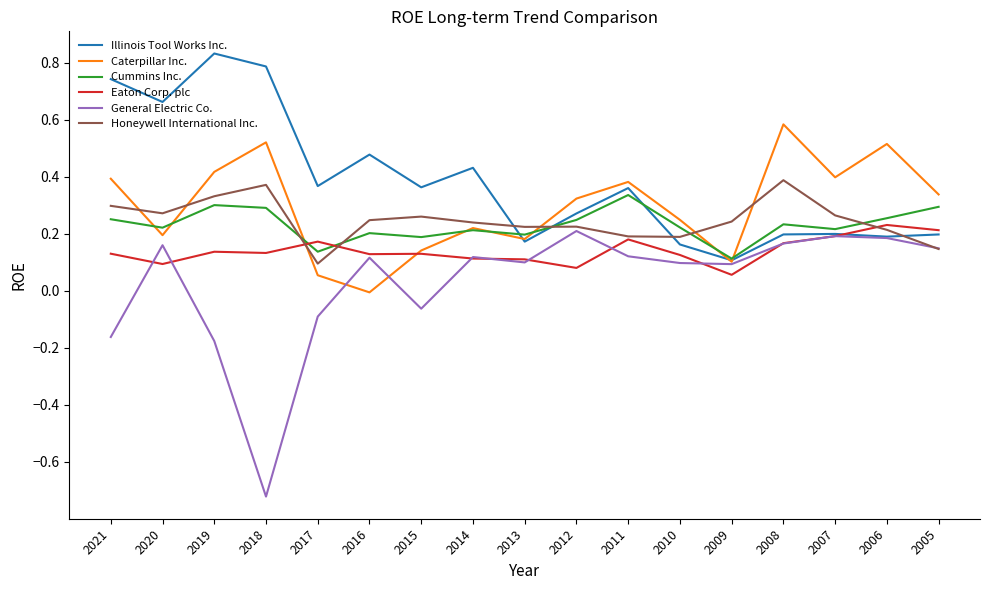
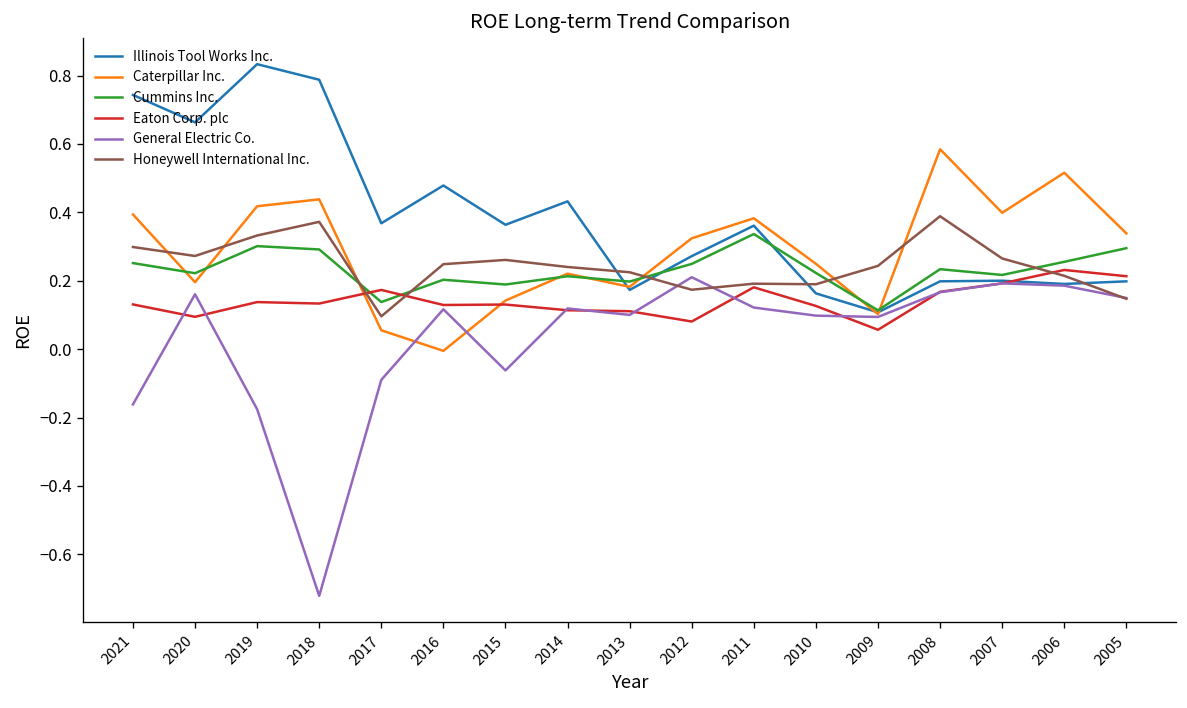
  {
    "Illinois Tool Works Inc.": {
      "2021": 0.74,
      "2020": 0.66,
      "2019": 0.83,
      "2018": 0.79,
      "2017": 0.37,
      "2016": 0.48,
      "2015": 0.36,
      "2014": 0.43,
      "2013": 0.17,
      "2012": 0.27,
      "2011": 0.36,
      "2010": 0.16,
      "2008": 0.20,
      "2005": 0.20
    },
    "Caterpillar Inc.": {
      "2021": 0.39,
      "2020": 0.20,
      "2019": 0.42,
-     "2018": 0.52,
+     "2018": 0.44,
      "2017": 0.06,
      "2016": -0.01,
      "2015": 0.14,
      "2013": 0.18,
      "2012": 0.32,
      "2011": 0.38,
      "2010": 0.25,
      "2008": 0.58,
      "2007": 0.40,
      "2006": 0.52,
      "2005": 0.34
    },
    "Cummins Inc.": {
      "2021": 0.25,
      "2020": 0.22,
      "2019": 0.30,
      "2018": 0.29,
      "2017": 0.14,
      "2016": 0.20,
      "2015": 0.19,
      "2013": 0.20,
      "2012": 0.25,
      "2011": 0.34,
      "2010": 0.22,
      "2008": 0.23,
      "2007": 0.22,
      "2006": 0.26,
      "2005": 0.30
    },
    "Eaton Corp. plc": {
      "2021": 0.13,
      "2020": 0.09,
      "2019": 0.14,
      "2018": 0.13,
      "2017": 0.17,
      "2016": 0.13,
      "2015": 0.13,
      "2013": 0.11,
      "2012": 0.08,
      "2011": 0.18,
      "2010": 0.13,
      "2009": 0.06,
      "2006": 0.23,
      "2005": 0.21
    },
    "General Electric Co.": {
      "2021": -0.16,
      "2020": 0.16,
      "2019": -0.18,
      "2018": -0.72,
      "2017": -0.09,
      "2016": 0.12,
      "2015": -0.06,
      "2013": 0.10,
      "2012": 0.21,
      "2011": 0.12,
      "2010": 0.10
    },
    "Honeywell International Inc.": {
      "2021": 0.30,
      "2020": 0.27,
      "2019": 0.33,
      "2018": 0.37,
      "2017": 0.10,
      "2016": 0.25,
      "2015": 0.26,
      "2014": 0.24,
      "2013": 0.22,
-     "2012": 0.23,
+     "2012": 0.17,
      "2011": 0.19,
      "2010": 0.19,
      "2009": 0.24,
      "2008": 0.39,
      "2007": 0.27,
      "2006": 0.21
    }
  }
